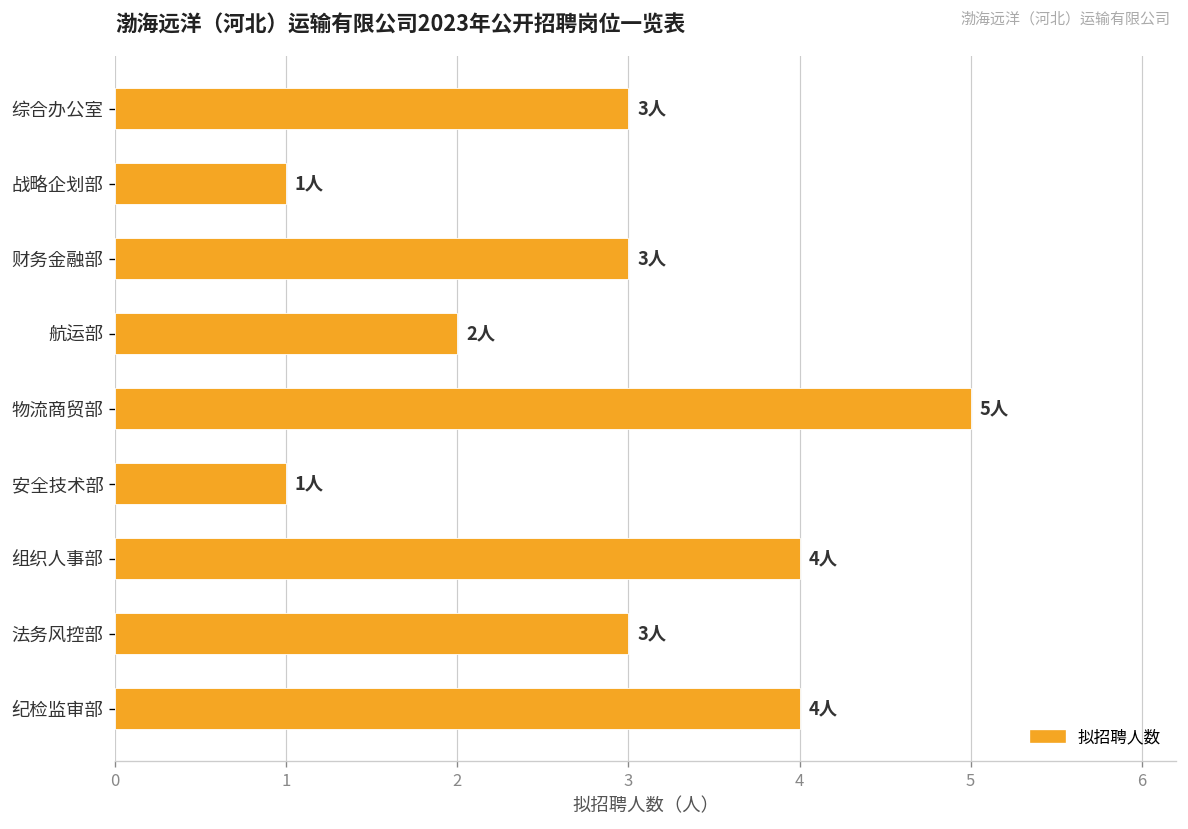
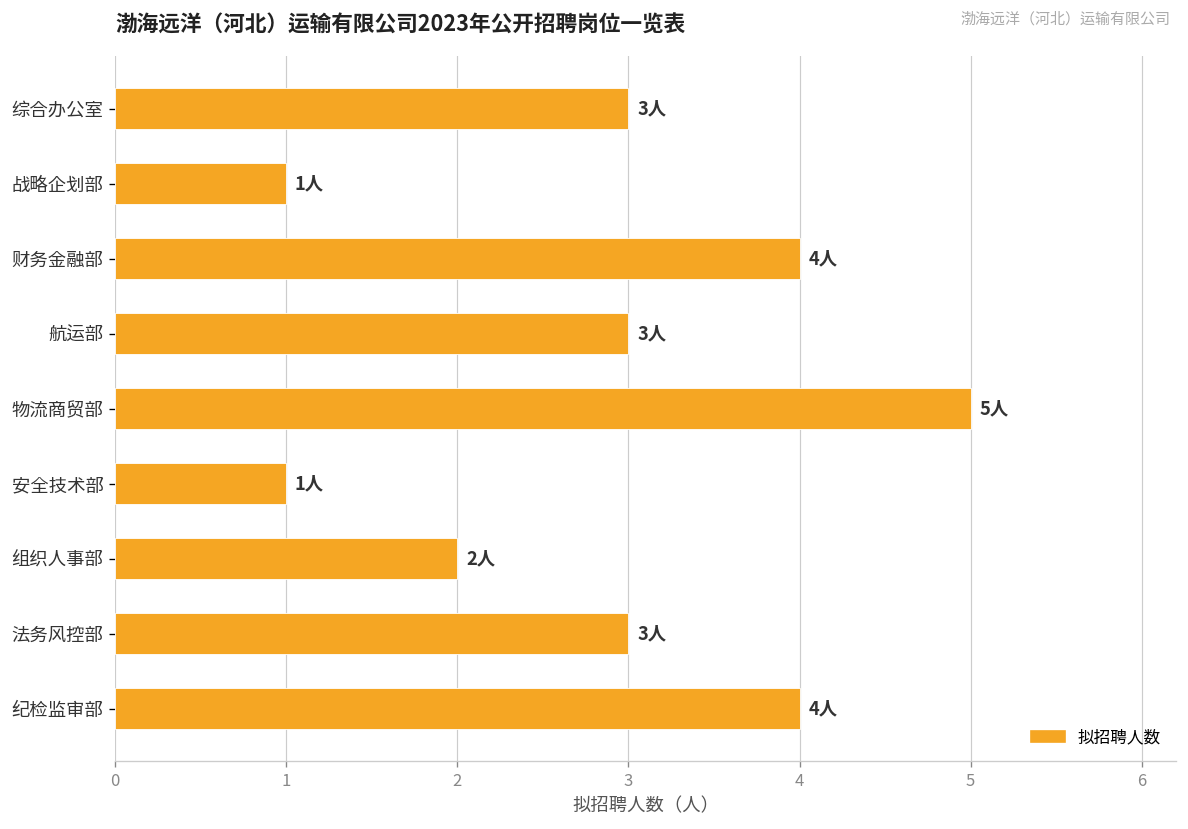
  {
    "综合办公室": "3人",
    "战略企划部": "1人",
-   "财务金融部": "3人",
-   "航运部": "2人",
+   "财务金融部": "4人",
+   "航运部": "3人",
    "物流商贸部": "5人",
    "安全技术部": "1人",
-   "组织人事部": "4人",
+   "组织人事部": "2人",
    "法务风控部": "3人",
    "纪检监审部": "4人"
  }
